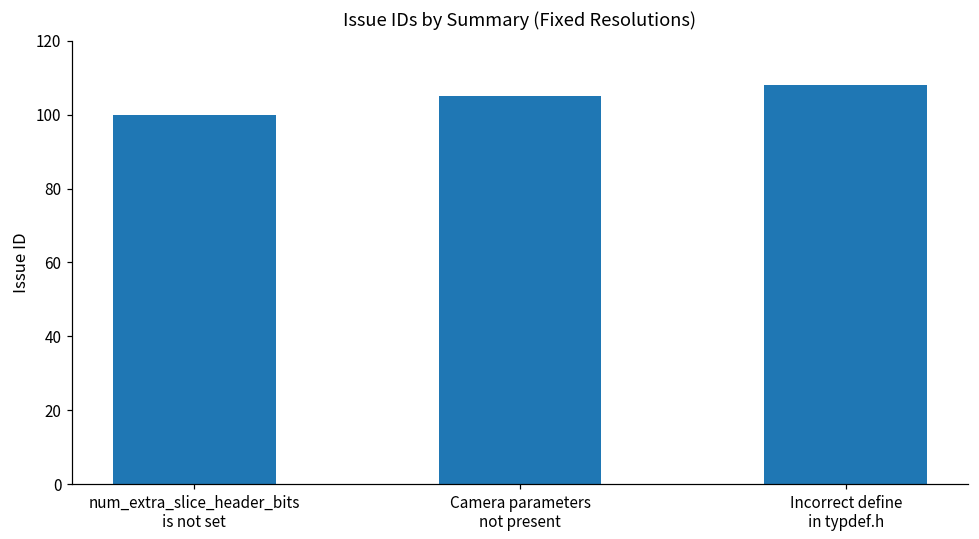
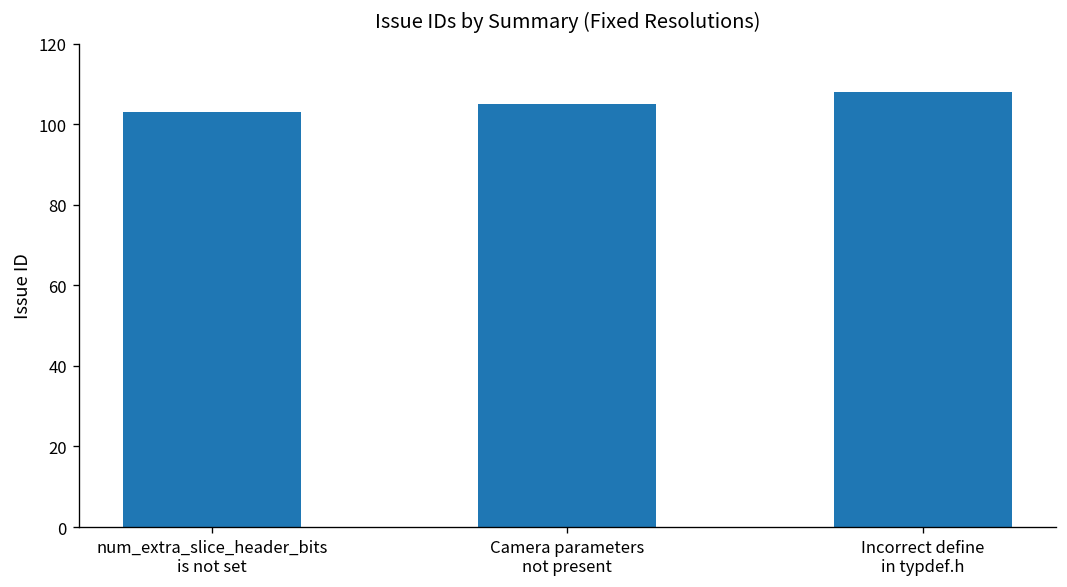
  {
-   "num_extra_slice_header_bits is not set": 100,
+   "num_extra_slice_header_bits is not set": 103,
    "Camera parameters not present": 105,
    "Incorrect define in typdef.h": 108
  }
